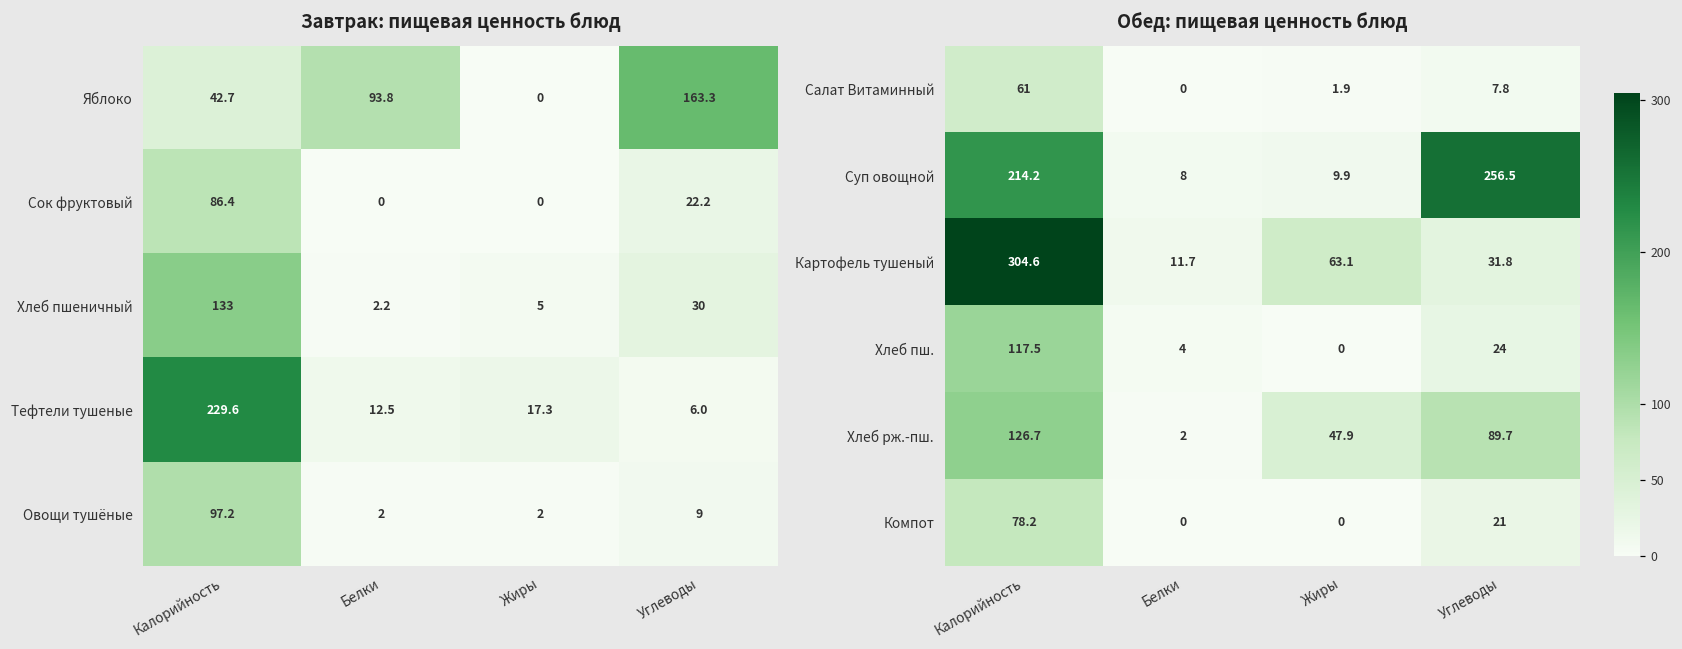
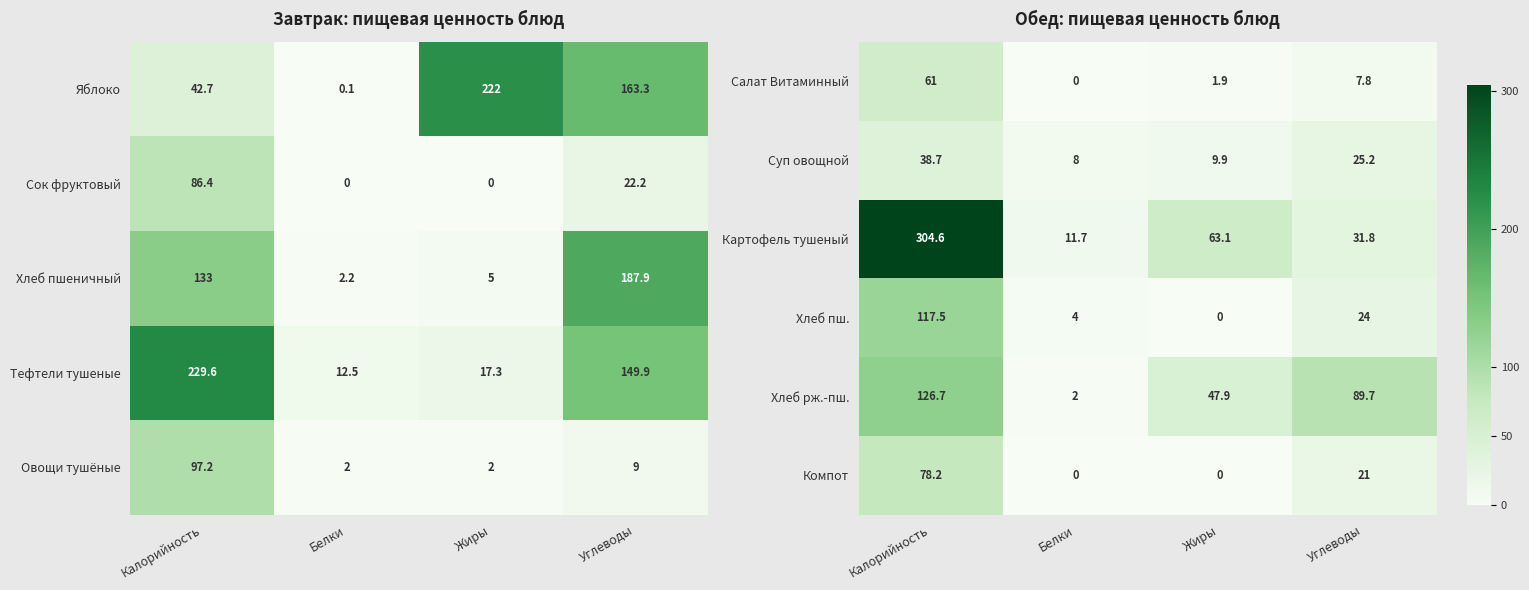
  {
    "Завтрак: пищевая ценность блюд": {
      "Яблоко": {
        "Калорийность": 42.7,
-       "Белки": 93.8,
-       "Жиры": 0,
+       "Белки": 0.1,
+       "Жиры": 222,
        "Углеводы": 163.3
      },
      "Сок фруктовый": {
        "Калорийность": 86.4,
        "Белки": 0,
        "Жиры": 0,
        "Углеводы": 22.2
      },
      "Хлеб пшеничный": {
        "Калорийность": 133,
        "Белки": 2.2,
        "Жиры": 5,
-       "Углеводы": 30
+       "Углеводы": 187.9
      },
      "Тефтели тушеные": {
        "Калорийность": 229.6,
        "Белки": 12.5,
        "Жиры": 17.3,
-       "Углеводы": 6.0
+       "Углеводы": 149.9
      },
      "Овощи тушёные": {
        "Калорийность": 97.2,
        "Белки": 2,
        "Жиры": 2,
        "Углеводы": 9
      }
    },
    "Обед: пищевая ценность блюд": {
      "Салат Витаминный": {
        "Калорийность": 61,
        "Белки": 0,
        "Жиры": 1.9,
        "Углеводы": 7.8
      },
      "Суп овощной": {
-       "Калорийность": 214.2,
+       "Калорийность": 38.7,
        "Белки": 8,
        "Жиры": 9.9,
-       "Углеводы": 256.5
+       "Углеводы": 25.2
      },
      "Картофель тушеный": {
        "Калорийность": 304.6,
        "Белки": 11.7,
        "Жиры": 63.1,
        "Углеводы": 31.8
      },
      "Хлеб пш.": {
        "Калорийность": 117.5,
        "Белки": 4,
        "Жиры": 0,
        "Углеводы": 24
      },
      "Хлеб рж.-пш.": {
        "Калорийность": 126.7,
        "Белки": 2,
        "Жиры": 47.9,
        "Углеводы": 89.7
      },
      "Компот": {
        "Калорийность": 78.2,
        "Белки": 0,
        "Жиры": 0,
        "Углеводы": 21
      }
    }
  }
